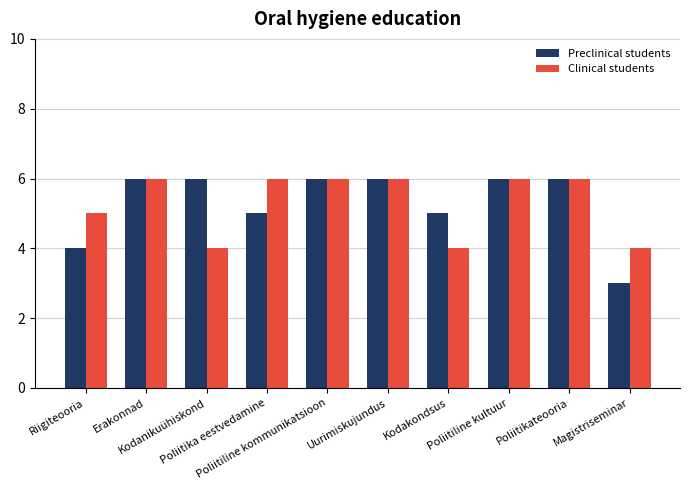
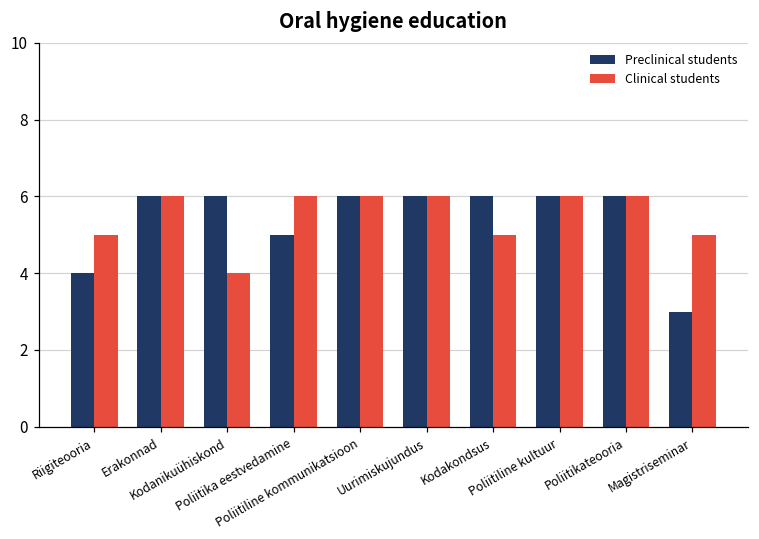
  {
    "Preclinical students": {
      "Riigiteooria": 4,
      "Erakonnad": 6,
      "Kodanikuühiskond": 6,
      "Poliitika eestvedamine": 5,
      "Poliitiline kommunikatsioon": 6,
      "Uurimiskujundus": 6,
-     "Kodakondsus": 5,
+     "Kodakondsus": 6,
      "Poliitiline kultuur": 6,
      "Poliitikateooria": 6,
      "Magistriseminar": 3
    },
    "Clinical students": {
      "Riigiteooria": 5,
      "Erakonnad": 6,
      "Kodanikuühiskond": 4,
      "Poliitika eestvedamine": 6,
      "Poliitiline kommunikatsioon": 6,
      "Uurimiskujundus": 6,
-     "Kodakondsus": 4,
+     "Kodakondsus": 5,
      "Poliitiline kultuur": 6,
      "Poliitikateooria": 6,
-     "Magistriseminar": 4
+     "Magistriseminar": 5
    }
  }
